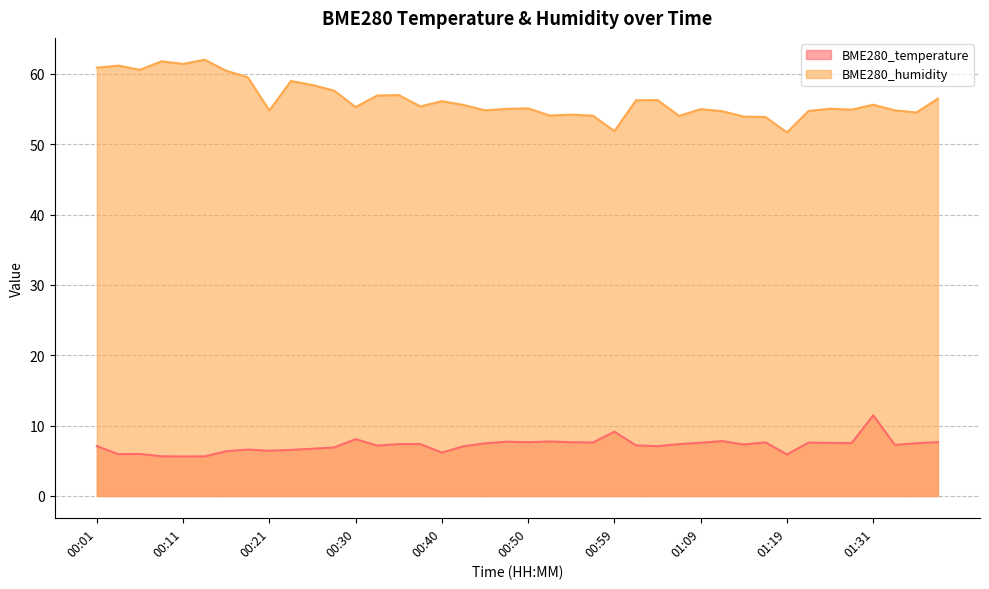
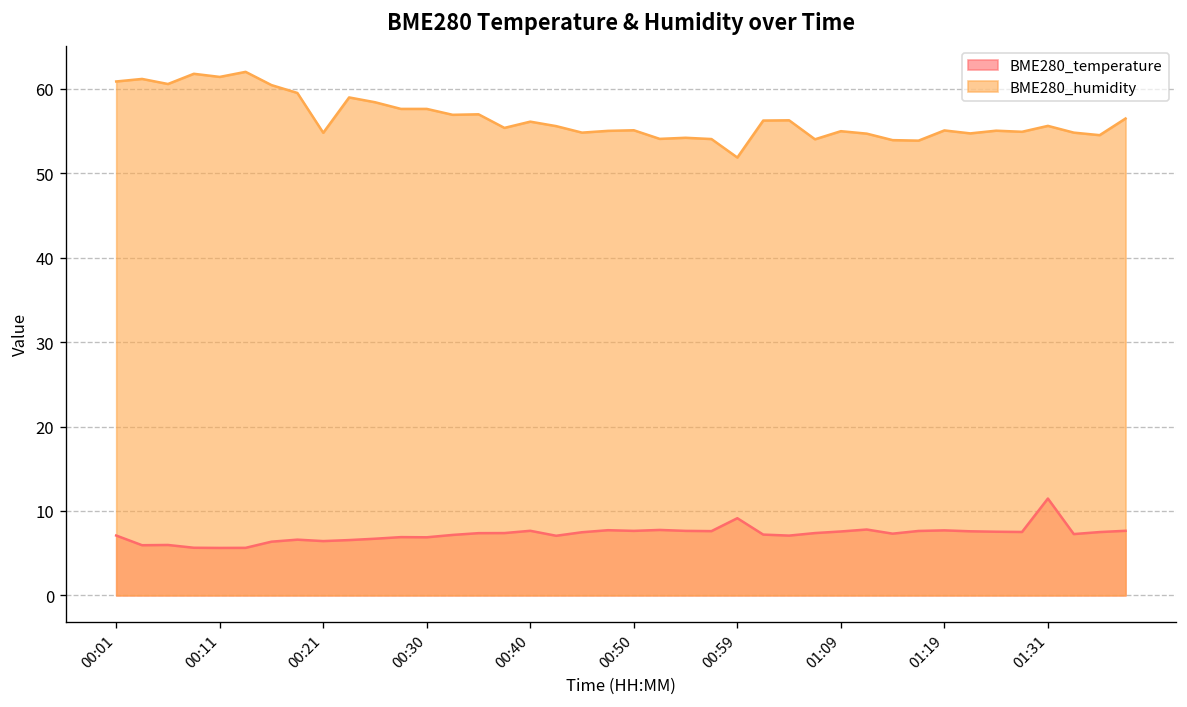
  {
    "BME280_temperature": {
      "00:01": 7,
      "00:11": 6,
      "00:21": 6,
-     "00:30": 8,
-     "00:40": 6,
+     "00:30": 7,
+     "00:40": 8,
      "00:50": 8,
      "00:59": 9,
      "01:09": 8,
-     "01:19": 6,
+     "01:19": 8,
      "01:31": 11
    },
    "BME280_humidity": {
      "00:01": 61,
      "00:11": 61,
      "00:21": 55,
-     "00:30": 55,
+     "00:30": 58,
      "00:40": 56,
      "00:50": 55,
      "00:59": 52,
      "01:09": 55,
-     "01:19": 52,
+     "01:19": 55,
      "01:31": 56
    }
  }
